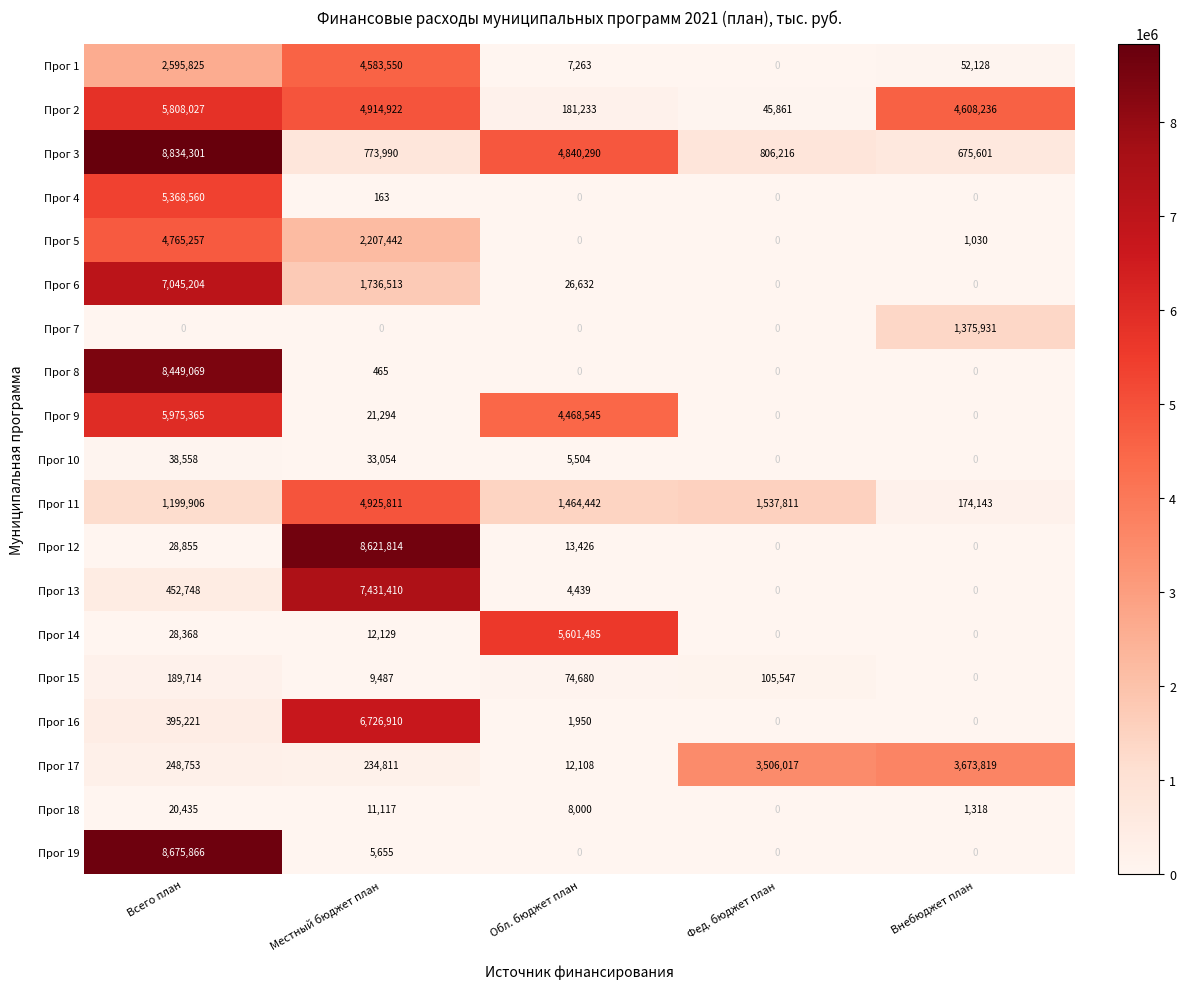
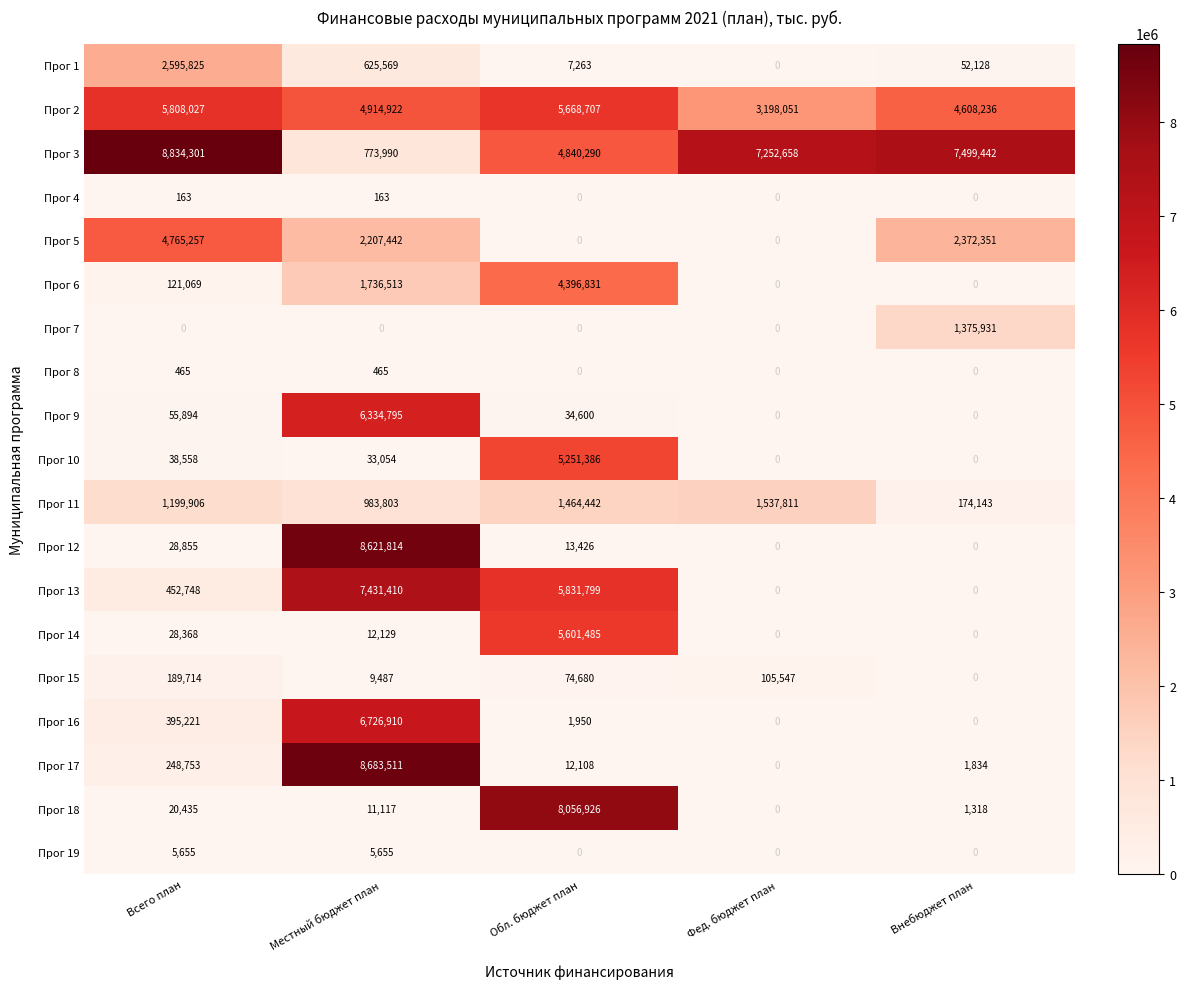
  {
    "Прог 1": {
      "Всего план": "2,595,825",
-     "Местный бюджет план": "4,583,550",
+     "Местный бюджет план": "625,569",
      "Обл. бюджет план": "7,263",
      "Фед. бюджет план": "0",
      "Внебюджет план": "52,128"
    },
    "Прог 2": {
      "Всего план": "5,808,027",
      "Местный бюджет план": "4,914,922",
-     "Обл. бюджет план": "181,233",
-     "Фед. бюджет план": "45,861",
+     "Обл. бюджет план": "5,668,707",
+     "Фед. бюджет план": "3,198,051",
      "Внебюджет план": "4,608,236"
    },
    "Прог 3": {
      "Всего план": "8,834,301",
      "Местный бюджет план": "773,990",
      "Обл. бюджет план": "4,840,290",
-     "Фед. бюджет план": "806,216",
-     "Внебюджет план": "675,601"
+     "Фед. бюджет план": "7,252,658",
+     "Внебюджет план": "7,499,442"
    },
    "Прог 4": {
-     "Всего план": "5,368,560",
+     "Всего план": "163",
      "Местный бюджет план": "163",
      "Обл. бюджет план": "0",
      "Фед. бюджет план": "0",
      "Внебюджет план": "0"
    },
    "Прог 5": {
      "Всего план": "4,765,257",
      "Местный бюджет план": "2,207,442",
      "Обл. бюджет план": "0",
      "Фед. бюджет план": "0",
-     "Внебюджет план": "1,030"
+     "Внебюджет план": "2,372,351"
    },
    "Прог 6": {
-     "Всего план": "7,045,204",
+     "Всего план": "121,069",
      "Местный бюджет план": "1,736,513",
-     "Обл. бюджет план": "26,632",
+     "Обл. бюджет план": "4,396,831",
      "Фед. бюджет план": "0",
      "Внебюджет план": "0"
    },
    "Прог 7": {
      "Всего план": "0",
      "Местный бюджет план": "0",
      "Обл. бюджет план": "0",
      "Фед. бюджет план": "0",
      "Внебюджет план": "1,375,931"
    },
    "Прог 8": {
-     "Всего план": "8,449,069",
+     "Всего план": "465",
      "Местный бюджет план": "465",
      "Обл. бюджет план": "0",
      "Фед. бюджет план": "0",
      "Внебюджет план": "0"
    },
    "Прог 9": {
-     "Всего план": "5,975,365",
-     "Местный бюджет план": "21,294",
-     "Обл. бюджет план": "4,468,545",
+     "Всего план": "55,894",
+     "Местный бюджет план": "6,334,795",
+     "Обл. бюджет план": "34,600",
      "Фед. бюджет план": "0",
      "Внебюджет план": "0"
    },
    "Прог 10": {
      "Всего план": "38,558",
      "Местный бюджет план": "33,054",
-     "Обл. бюджет план": "5,504",
+     "Обл. бюджет план": "5,251,386",
      "Фед. бюджет план": "0",
      "Внебюджет план": "0"
    },
    "Прог 11": {
      "Всего план": "1,199,906",
-     "Местный бюджет план": "4,925,811",
+     "Местный бюджет план": "983,803",
      "Обл. бюджет план": "1,464,442",
      "Фед. бюджет план": "1,537,811",
      "Внебюджет план": "174,143"
    },
    "Прог 12": {
      "Всего план": "28,855",
      "Местный бюджет план": "8,621,814",
      "Обл. бюджет план": "13,426",
      "Фед. бюджет план": "0",
      "Внебюджет план": "0"
    },
    "Прог 13": {
      "Всего план": "452,748",
      "Местный бюджет план": "7,431,410",
-     "Обл. бюджет план": "4,439",
+     "Обл. бюджет план": "5,831,799",
      "Фед. бюджет план": "0",
      "Внебюджет план": "0"
    },
    "Прог 14": {
      "Всего план": "28,368",
      "Местный бюджет план": "12,129",
      "Обл. бюджет план": "5,601,485",
      "Фед. бюджет план": "0",
      "Внебюджет план": "0"
    },
    "Прог 15": {
      "Всего план": "189,714",
      "Местный бюджет план": "9,487",
      "Обл. бюджет план": "74,680",
      "Фед. бюджет план": "105,547",
      "Внебюджет план": "0"
    },
    "Прог 16": {
      "Всего план": "395,221",
      "Местный бюджет план": "6,726,910",
      "Обл. бюджет план": "1,950",
      "Фед. бюджет план": "0",
      "Внебюджет план": "0"
    },
    "Прог 17": {
      "Всего план": "248,753",
-     "Местный бюджет план": "234,811",
+     "Местный бюджет план": "8,683,511",
      "Обл. бюджет план": "12,108",
-     "Фед. бюджет план": "3,506,017",
-     "Внебюджет план": "3,673,819"
+     "Фед. бюджет план": "0",
+     "Внебюджет план": "1,834"
    },
    "Прог 18": {
      "Всего план": "20,435",
      "Местный бюджет план": "11,117",
-     "Обл. бюджет план": "8,000",
+     "Обл. бюджет план": "8,056,926",
      "Фед. бюджет план": "0",
      "Внебюджет план": "1,318"
    },
    "Прог 19": {
-     "Всего план": "8,675,866",
+     "Всего план": "5,655",
      "Местный бюджет план": "5,655",
      "Обл. бюджет план": "0",
      "Фед. бюджет план": "0",
      "Внебюджет план": "0"
    }
  }
